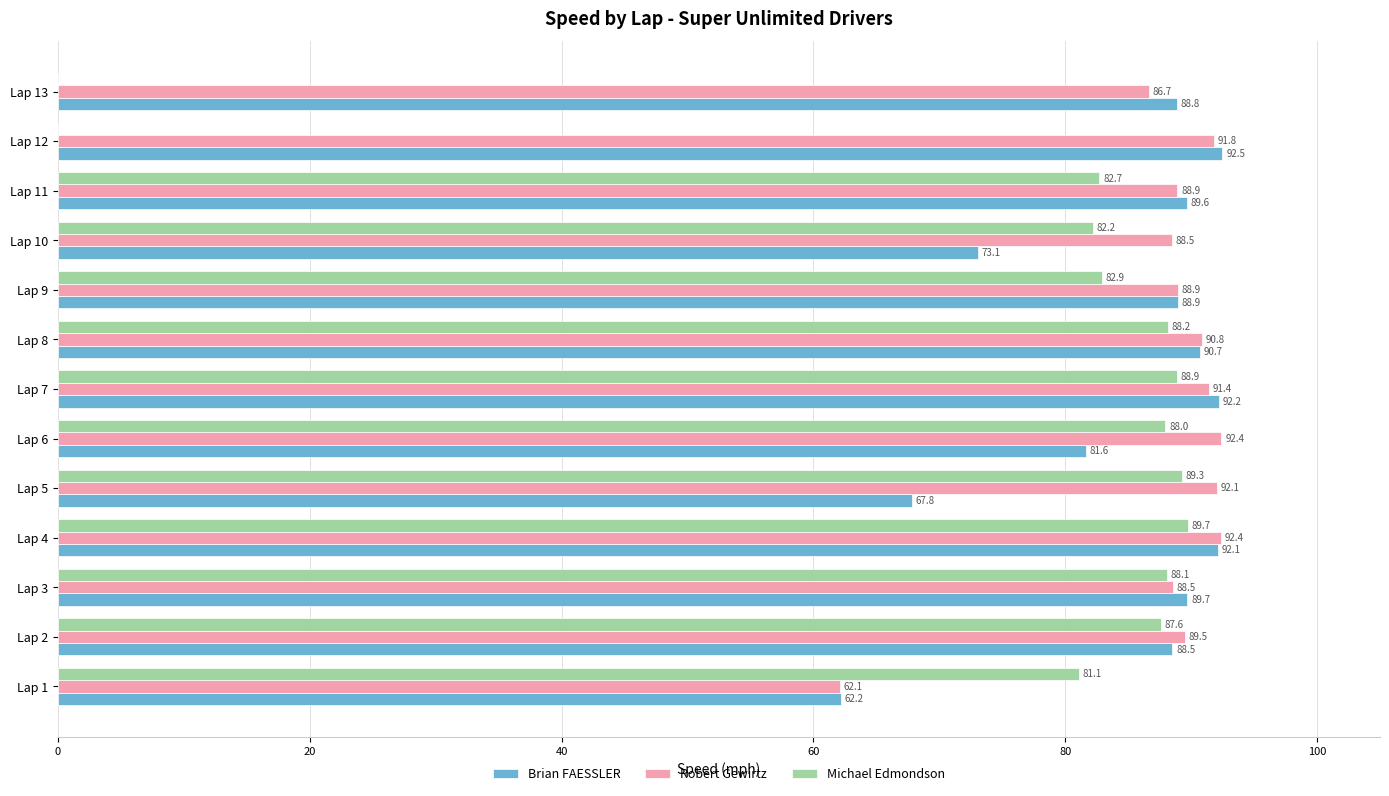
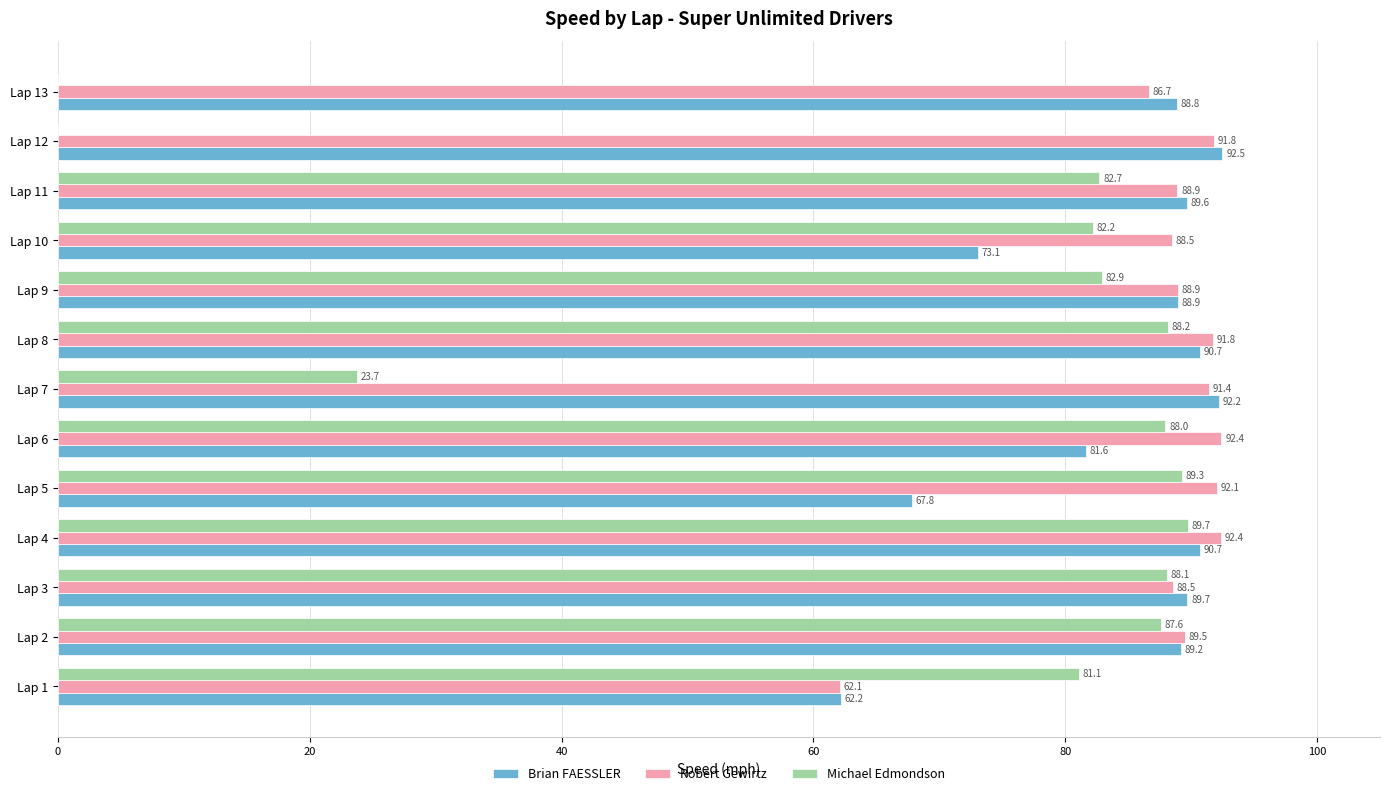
  {
    "Brian FAESSLER": {
      "Lap 13": 88.8,
      "Lap 12": 92.5,
      "Lap 11": 89.6,
      "Lap 10": 73.1,
      "Lap 9": 88.9,
      "Lap 8": 90.7,
      "Lap 7": 92.2,
      "Lap 6": 81.6,
      "Lap 5": 67.8,
-     "Lap 4": 92.1,
+     "Lap 4": 90.7,
      "Lap 3": 89.7,
-     "Lap 2": 88.5,
+     "Lap 2": 89.2,
      "Lap 1": 62.2
    },
    "Robert Gewirtz": {
      "Lap 13": 86.7,
      "Lap 12": 91.8,
      "Lap 11": 88.9,
      "Lap 10": 88.5,
      "Lap 9": 88.9,
-     "Lap 8": 90.8,
+     "Lap 8": 91.8,
      "Lap 7": 91.4,
      "Lap 6": 92.4,
      "Lap 5": 92.1,
      "Lap 4": 92.4,
      "Lap 3": 88.5,
      "Lap 2": 89.5,
      "Lap 1": 62.1
    },
    "Michael Edmondson": {
      "Lap 11": 82.7,
      "Lap 10": 82.2,
      "Lap 9": 82.9,
      "Lap 8": 88.2,
-     "Lap 7": 88.9,
+     "Lap 7": 23.7,
      "Lap 6": 88.0,
      "Lap 5": 89.3,
      "Lap 4": 89.7,
      "Lap 3": 88.1,
      "Lap 2": 87.6,
      "Lap 1": 81.1
    }
  }
